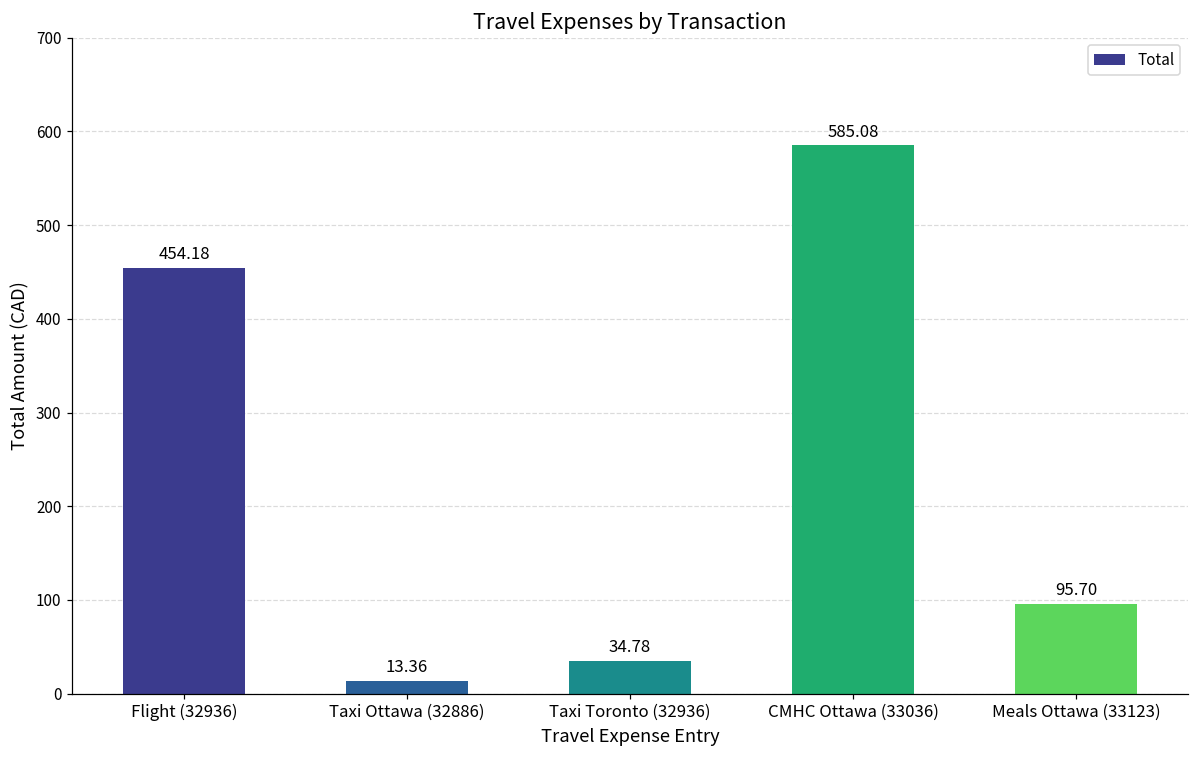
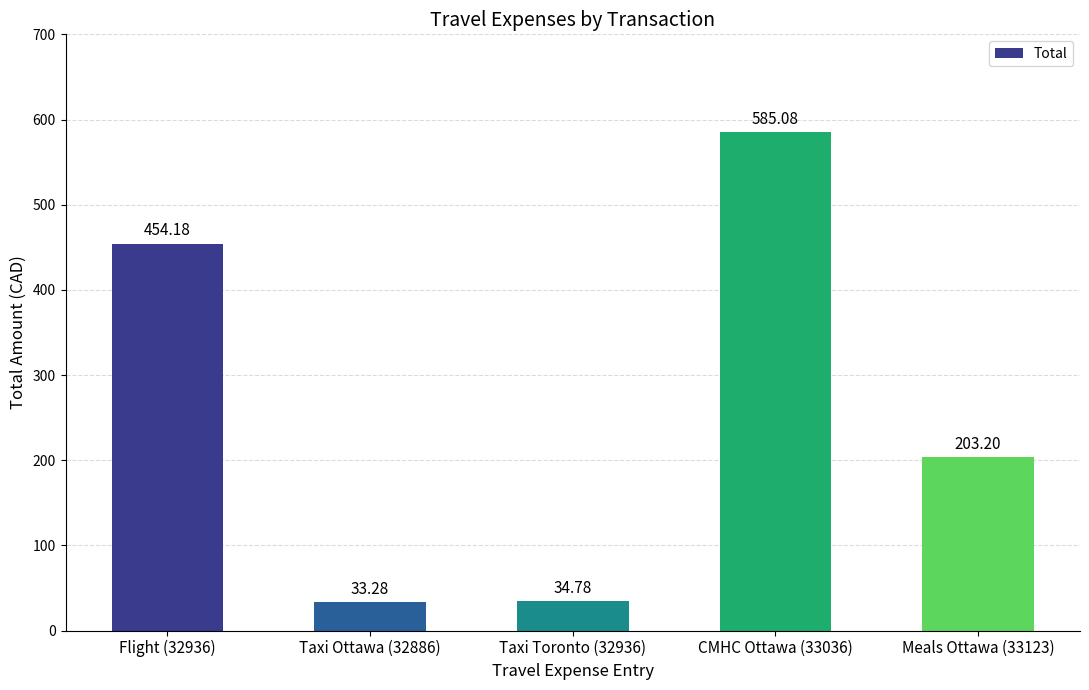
  {
    "Flight (32936)": 454.18,
-   "Taxi Ottawa (32886)": 13.36,
+   "Taxi Ottawa (32886)": 33.28,
    "Taxi Toronto (32936)": 34.78,
    "CMHC Ottawa (33036)": 585.08,
-   "Meals Ottawa (33123)": 95.70
+   "Meals Ottawa (33123)": 203.20
  }
